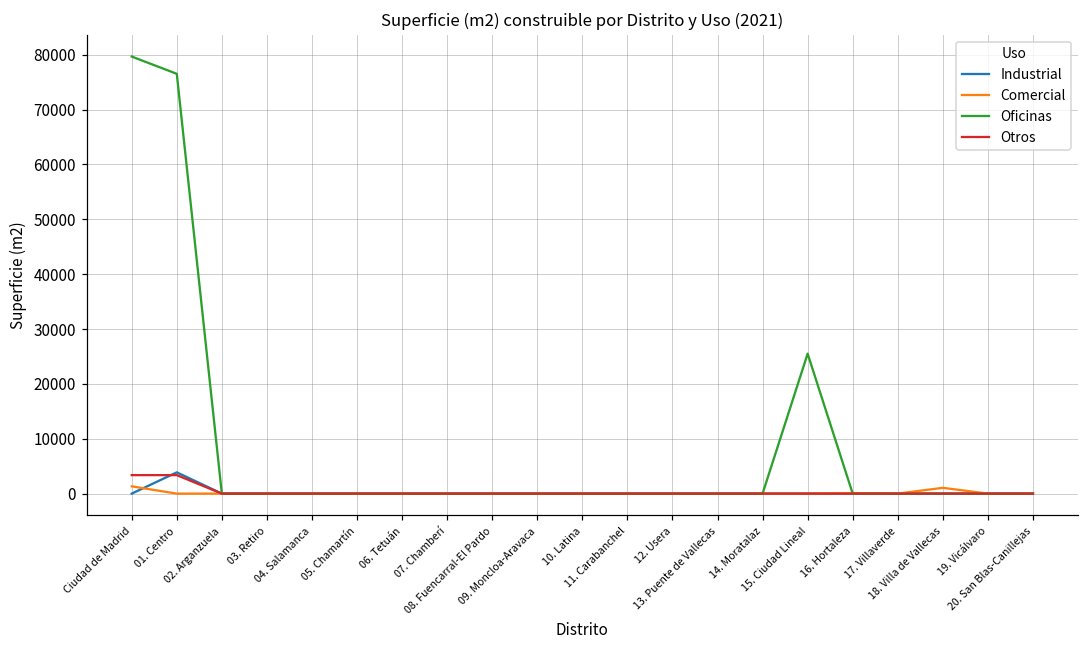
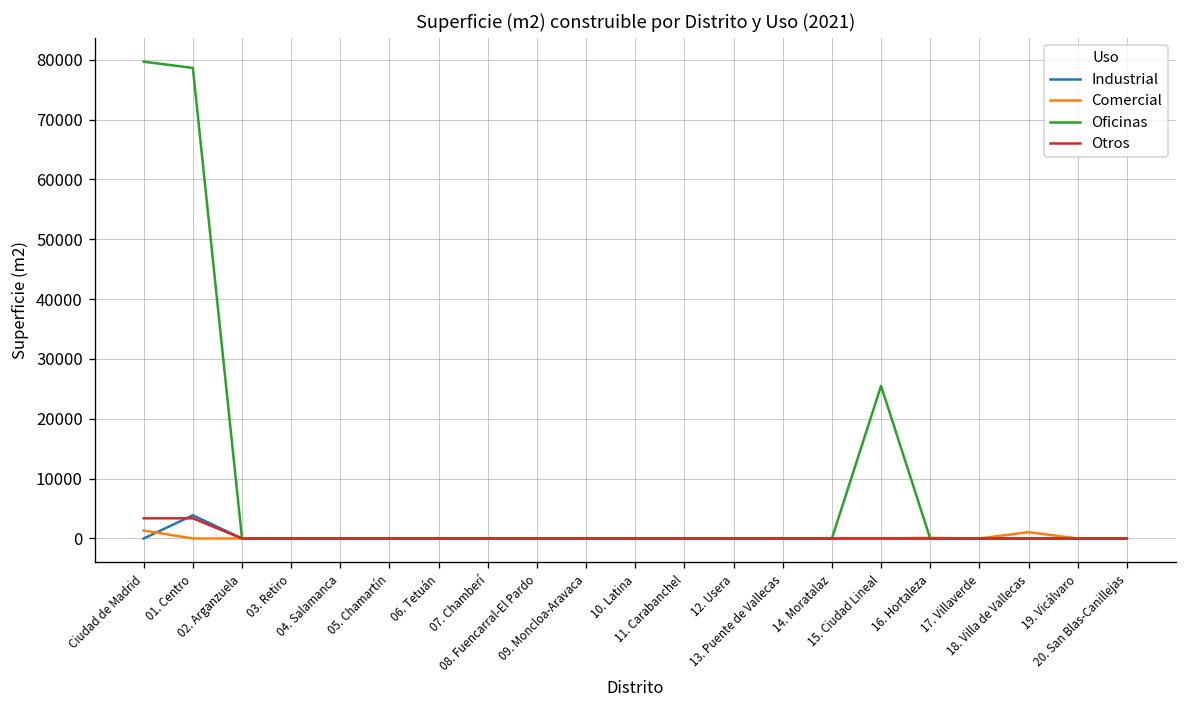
  {
    "Industrial": {
      "Ciudad de Madrid": 0
    },
    "Comercial": {
      "Ciudad de Madrid": 1000,
      "01. Centro": 0,
      "18. Villa de Vallecas": 1000
    },
    "Oficinas": {
      "Ciudad de Madrid": 80000,
-     "01. Centro": 77000,
+     "01. Centro": 79000,
      "15. Ciudad Lineal": 26000
    },
    "Otros": {
      "Ciudad de Madrid": 3000
    }
  }
